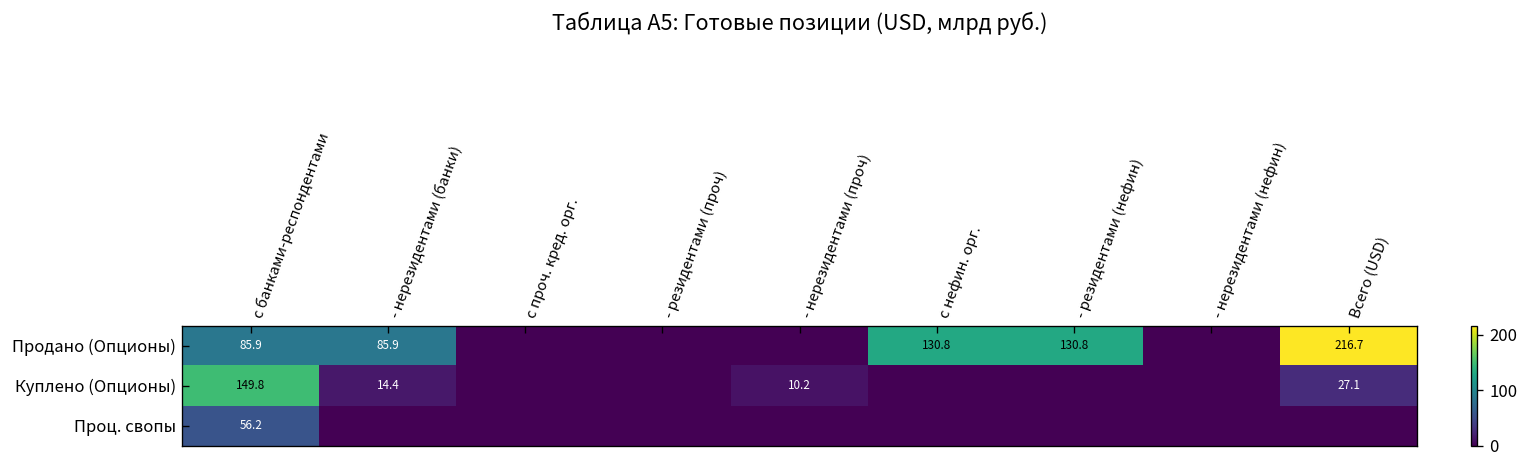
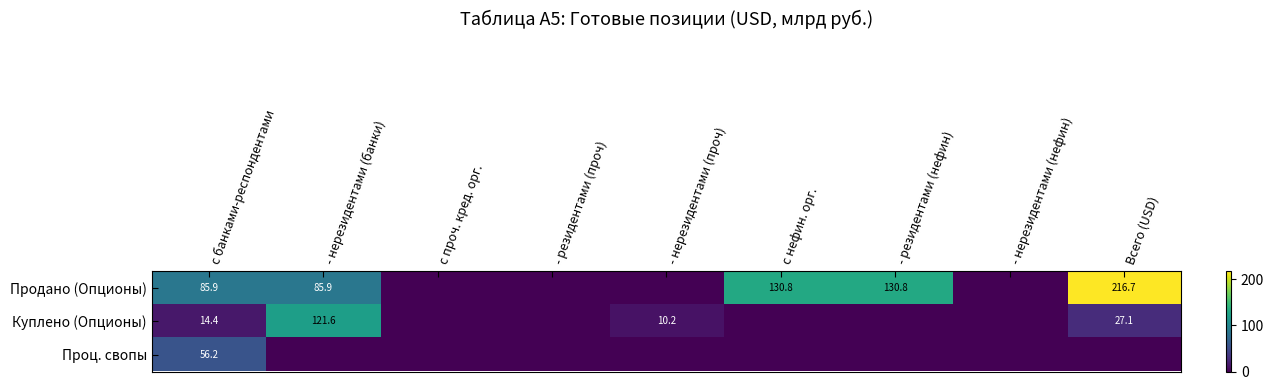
  {
    "Продано (Опционы)": {
      "с банками-респондентами": 85.9,
      "- нерезидентами (банки)": 85.9,
      "с нефин. орг.": 130.8,
      "- резидентами (нефин)": 130.8,
      "Всего (USD)": 216.7
    },
    "Куплено (Опционы)": {
-     "с банками-респондентами": 149.8,
-     "- нерезидентами (банки)": 14.4,
+     "с банками-респондентами": 14.4,
+     "- нерезидентами (банки)": 121.6,
      "- нерезидентами (проч)": 10.2,
      "Всего (USD)": 27.1
    },
    "Проц. свопы": {
      "с банками-респондентами": 56.2
    }
  }
